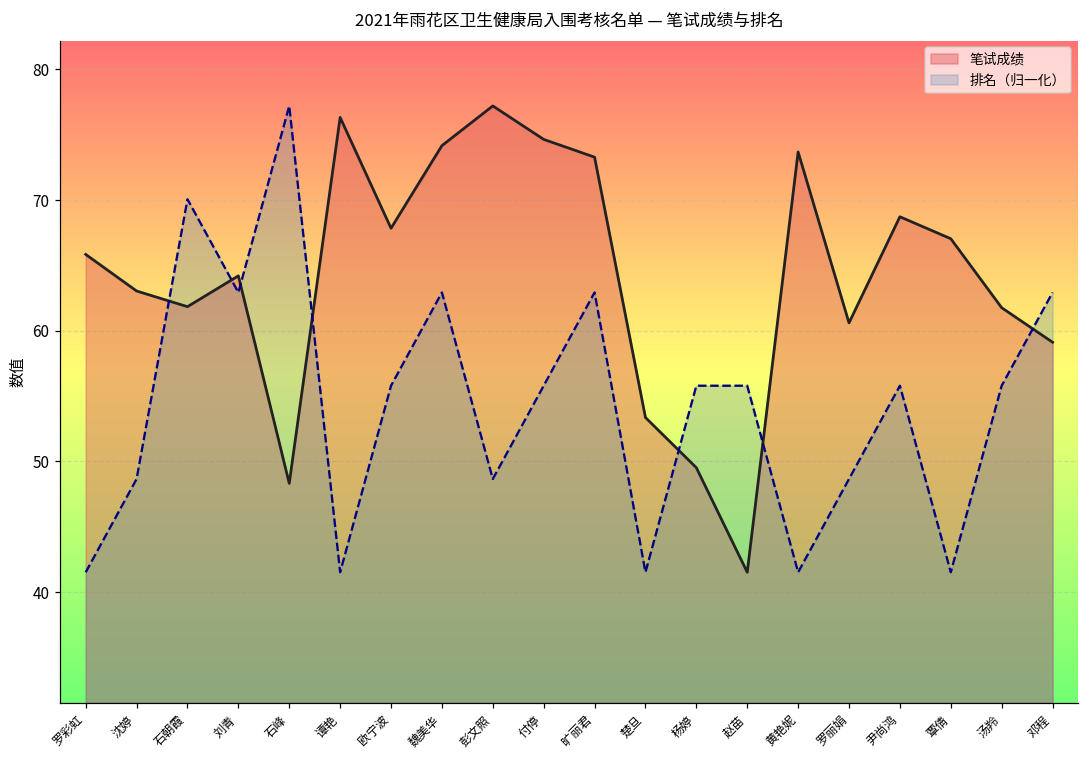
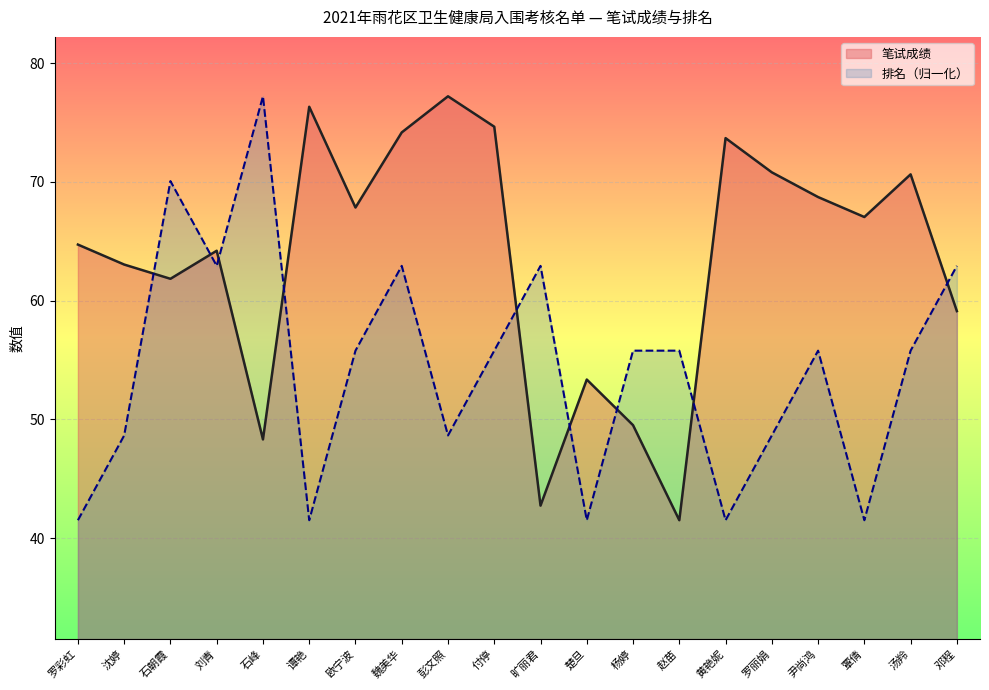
  {
    "笔试成绩": {
-     "罗彩虹": 65.8,
+     "罗彩虹": 64.7,
      "沈婷": 63.0,
      "石朝霞": 61.8,
      "刘青": 64.2,
      "石峰": 48.3,
      "谭艳": 76.3,
      "欧宁波": 67.8,
      "魏美华": 74.2,
      "彭文照": 77.2,
      "付停": 74.6,
-     "旷丽君": 73.3,
+     "旷丽君": 42.8,
      "楚旦": 53.4,
      "杨婷": 49.5,
      "赵苗": 41.5,
      "黄艳妮": 73.7,
-     "罗丽娟": 60.6,
+     "罗丽娟": 70.8,
      "尹尚鸿": 68.7,
      "覃倩": 67.0,
-     "汤羚": 61.8,
+     "汤羚": 70.6,
      "邓程": 59.1
    },
    "排名（归一化）": {
      "罗彩虹": 41.5,
      "沈婷": 48.7,
      "石朝霞": 70.1,
      "刘青": 62.9,
      "石峰": 77.2,
      "谭艳": 41.5,
      "欧宁波": 55.8,
      "魏美华": 62.9,
      "彭文照": 48.7,
      "付停": 55.8,
      "旷丽君": 62.9,
      "楚旦": 41.5,
      "杨婷": 55.8,
      "赵苗": 55.8,
      "黄艳妮": 41.5,
      "罗丽娟": 48.7,
      "尹尚鸿": 55.8,
      "覃倩": 41.5,
      "汤羚": 55.8,
      "邓程": 62.9
    }
  }
